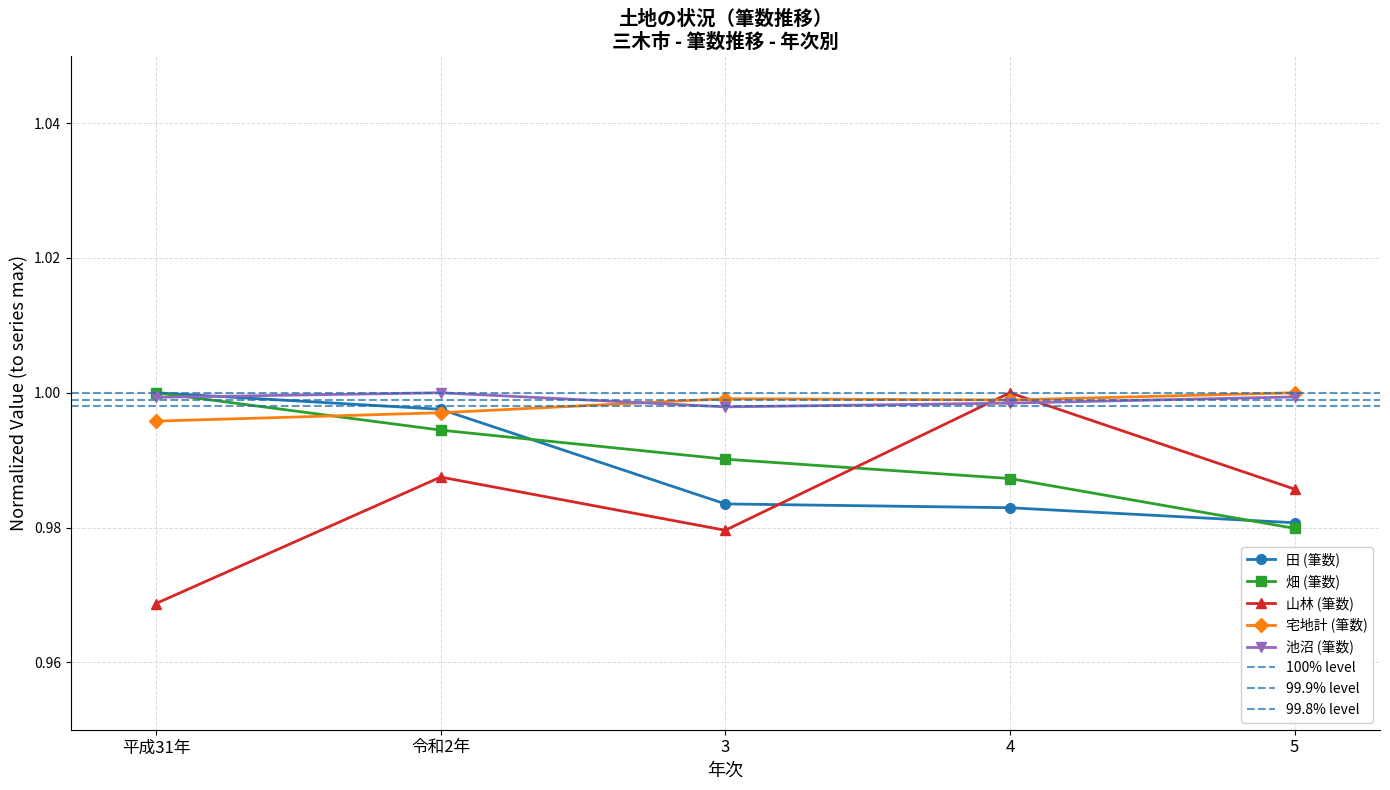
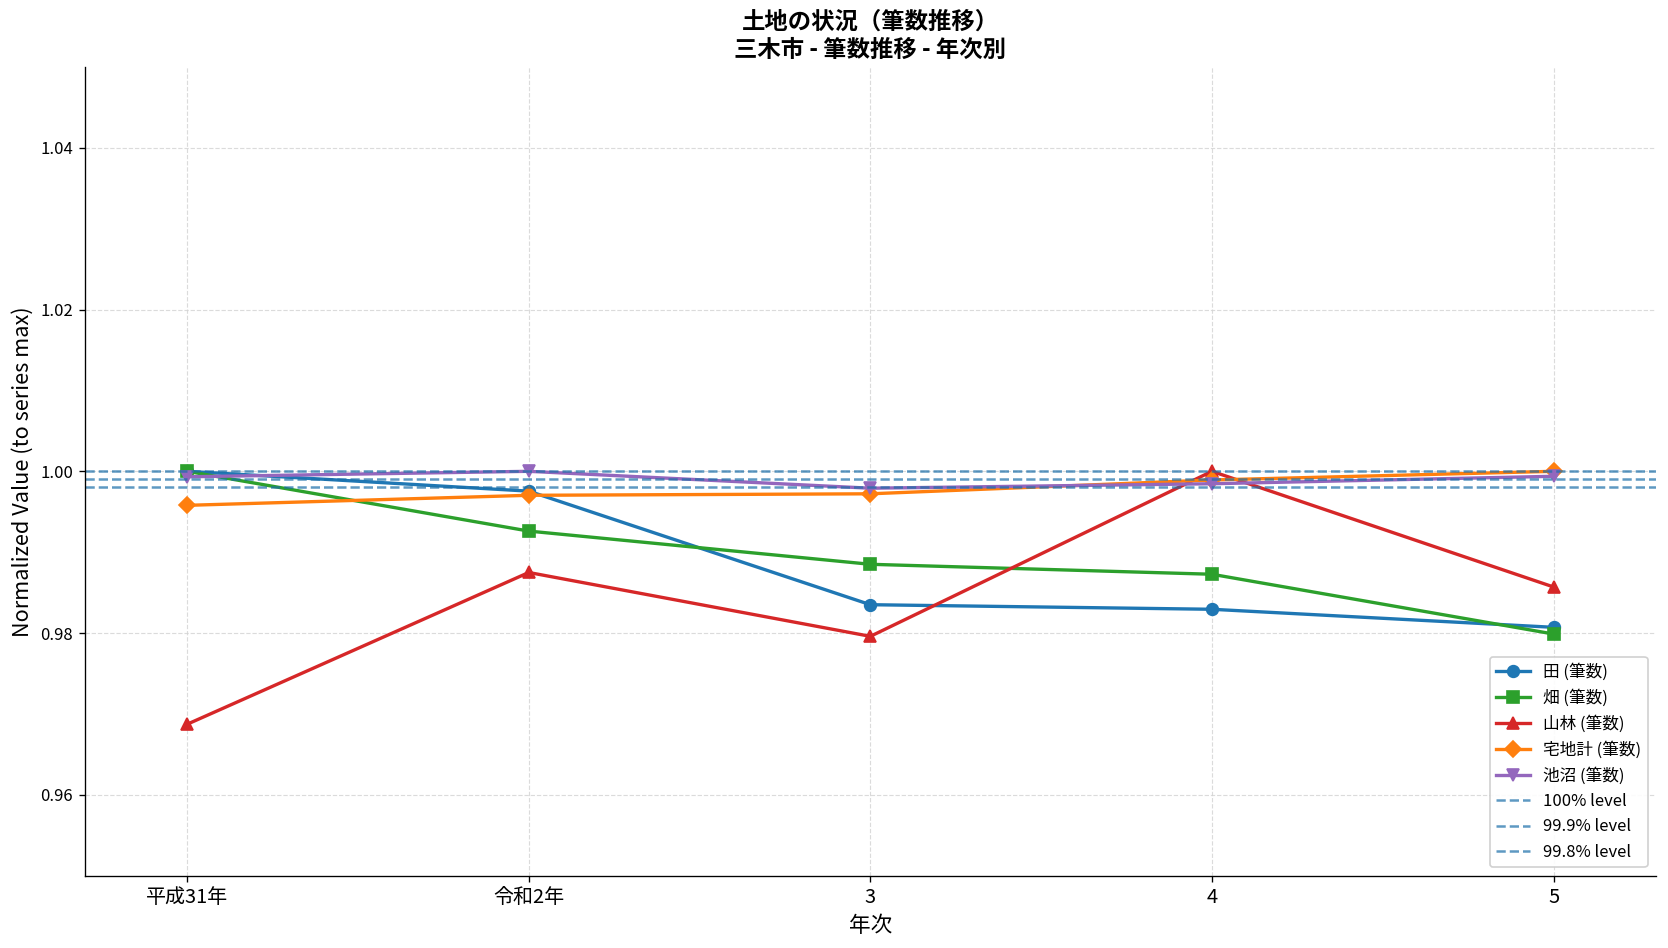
  {
    "田 (筆数)": {
      "令和2年": 0.998,
      "3": 0.984,
      "4": 0.983,
      "5": 0.981
    },
    "畑 (筆数)": {
-     "令和2年": 0.994,
-     "3": 0.990,
+     "令和2年": 0.993,
+     "3": 0.989,
      "4": 0.987,
      "5": 0.980
    },
    "山林 (筆数)": {
      "平成31年": 0.969,
      "令和2年": 0.987,
      "3": 0.980,
      "4": 1.000,
      "5": 0.986
    },
    "宅地計 (筆数)": {
      "平成31年": 0.996,
      "令和2年": 0.997,
-     "3": 0.999,
+     "3": 0.997,
      "4": 0.999,
      "5": 1.000
    },
    "池沼 (筆数)": {
      "平成31年": 0.999,
      "令和2年": 1.000,
      "3": 0.998,
      "4": 0.998,
      "5": 0.999
    }
  }
